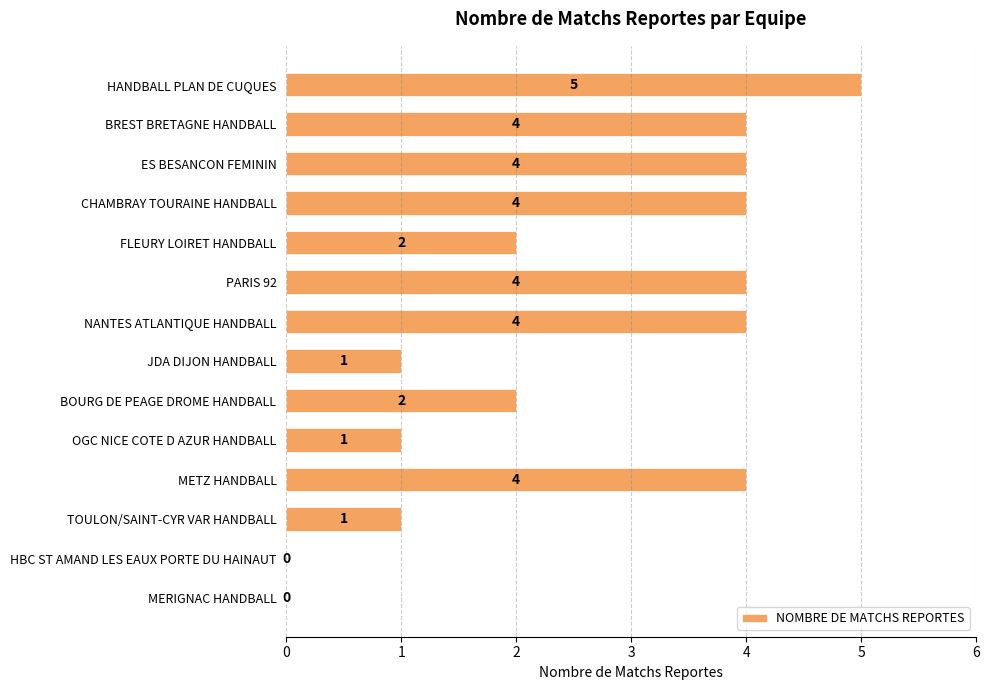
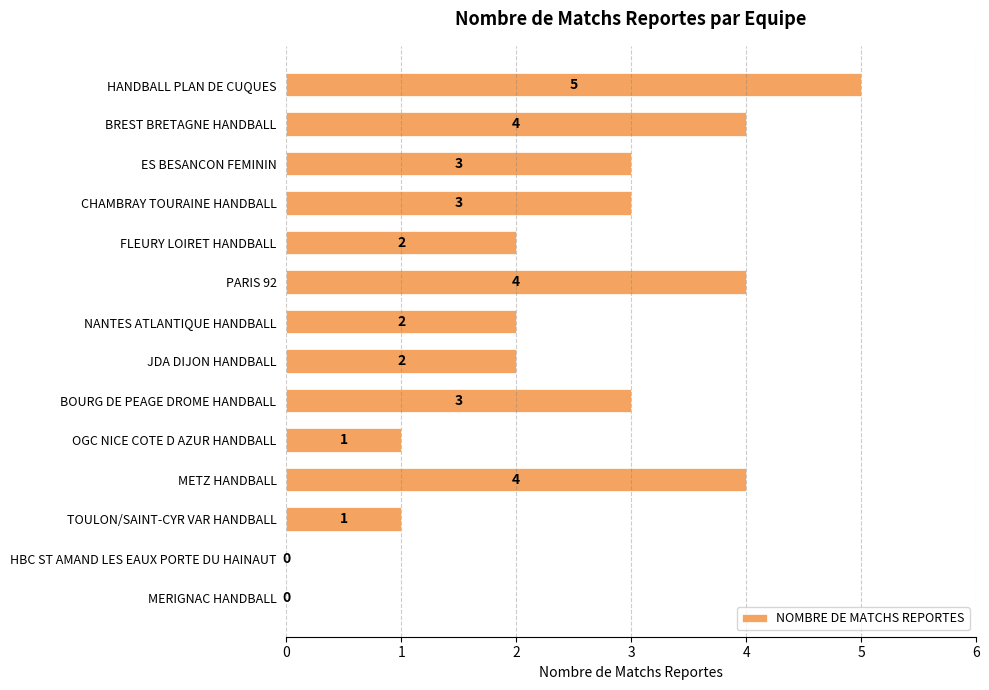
  {
    "HANDBALL PLAN DE CUQUES": 5,
    "BREST BRETAGNE HANDBALL": 4,
-   "ES BESANCON FEMININ": 4,
-   "CHAMBRAY TOURAINE HANDBALL": 4,
+   "ES BESANCON FEMININ": 3,
+   "CHAMBRAY TOURAINE HANDBALL": 3,
    "FLEURY LOIRET HANDBALL": 2,
    "PARIS 92": 4,
-   "NANTES ATLANTIQUE HANDBALL": 4,
-   "JDA DIJON HANDBALL": 1,
-   "BOURG DE PEAGE DROME HANDBALL": 2,
+   "NANTES ATLANTIQUE HANDBALL": 2,
+   "JDA DIJON HANDBALL": 2,
+   "BOURG DE PEAGE DROME HANDBALL": 3,
    "OGC NICE COTE D AZUR HANDBALL": 1,
    "METZ HANDBALL": 4,
    "TOULON/SAINT-CYR VAR HANDBALL": 1,
    "HBC ST AMAND LES EAUX PORTE DU HAINAUT": 0,
    "MERIGNAC HANDBALL": 0
  }
